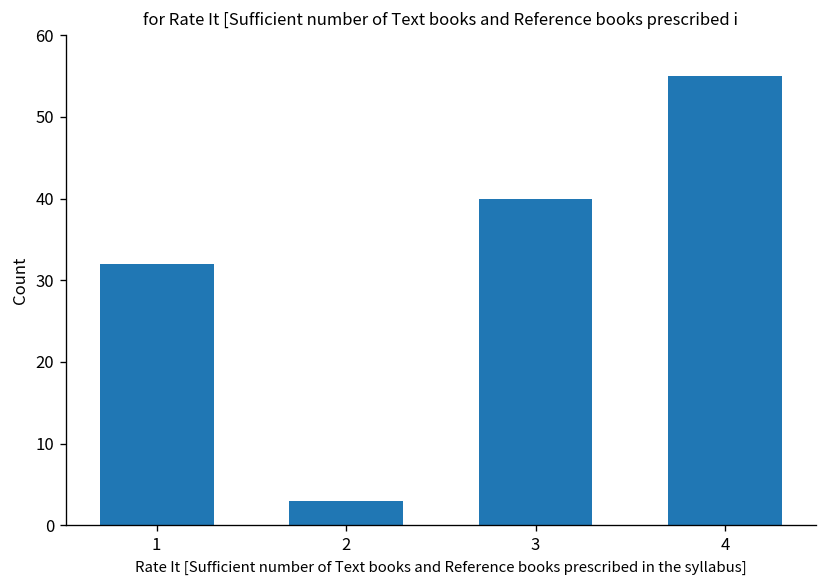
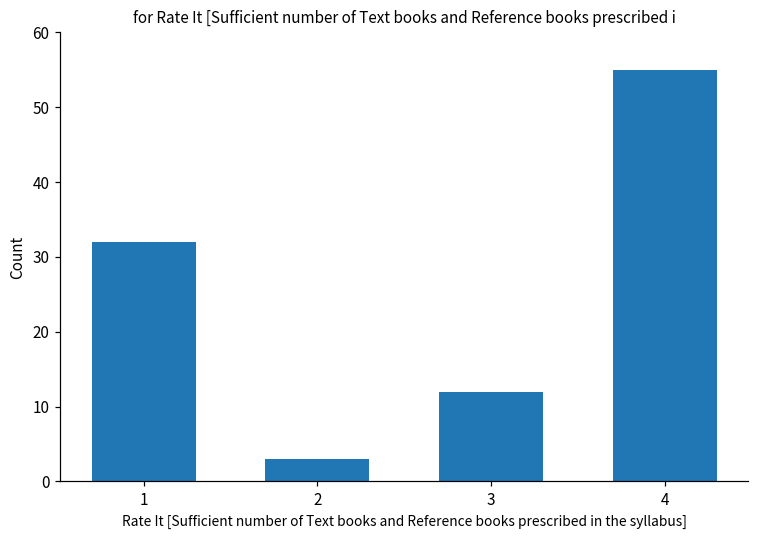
  {
    "1": 32,
    "2": 3,
-   "3": 40,
+   "3": 12,
    "4": 55
  }
